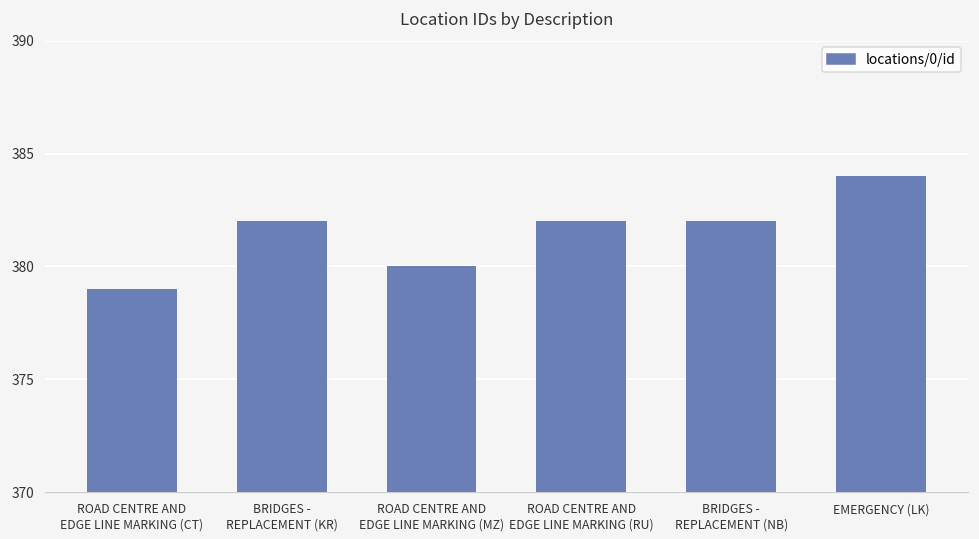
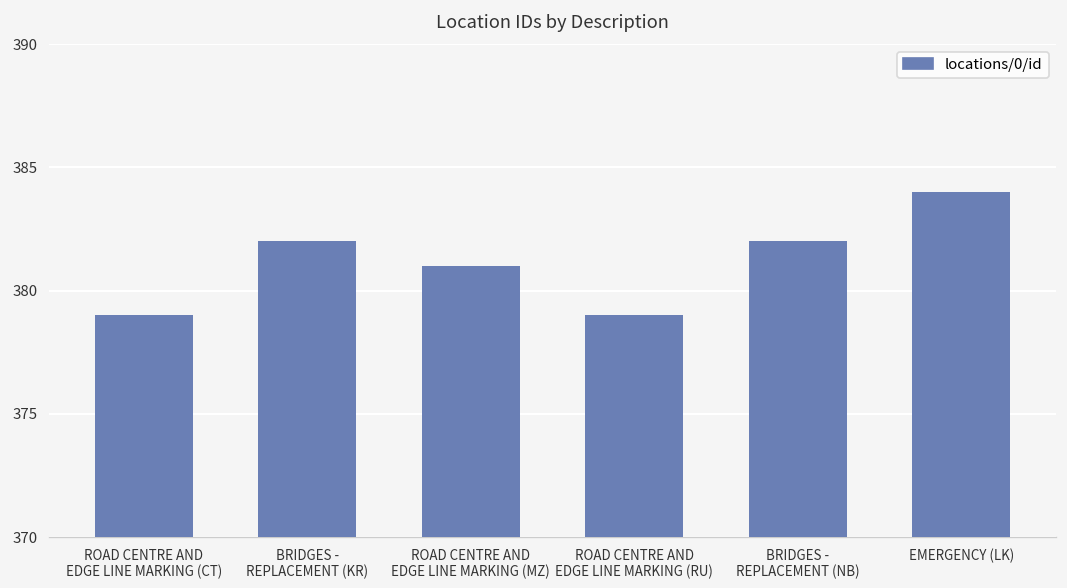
  {
    "ROAD CENTRE AND EDGE LINE MARKING (CT)": 379,
    "BRIDGES - REPLACEMENT (KR)": 382,
-   "ROAD CENTRE AND EDGE LINE MARKING (MZ)": 380,
-   "ROAD CENTRE AND EDGE LINE MARKING (RU)": 382,
+   "ROAD CENTRE AND EDGE LINE MARKING (MZ)": 381,
+   "ROAD CENTRE AND EDGE LINE MARKING (RU)": 379,
    "BRIDGES - REPLACEMENT (NB)": 382,
    "EMERGENCY (LK)": 384
  }
